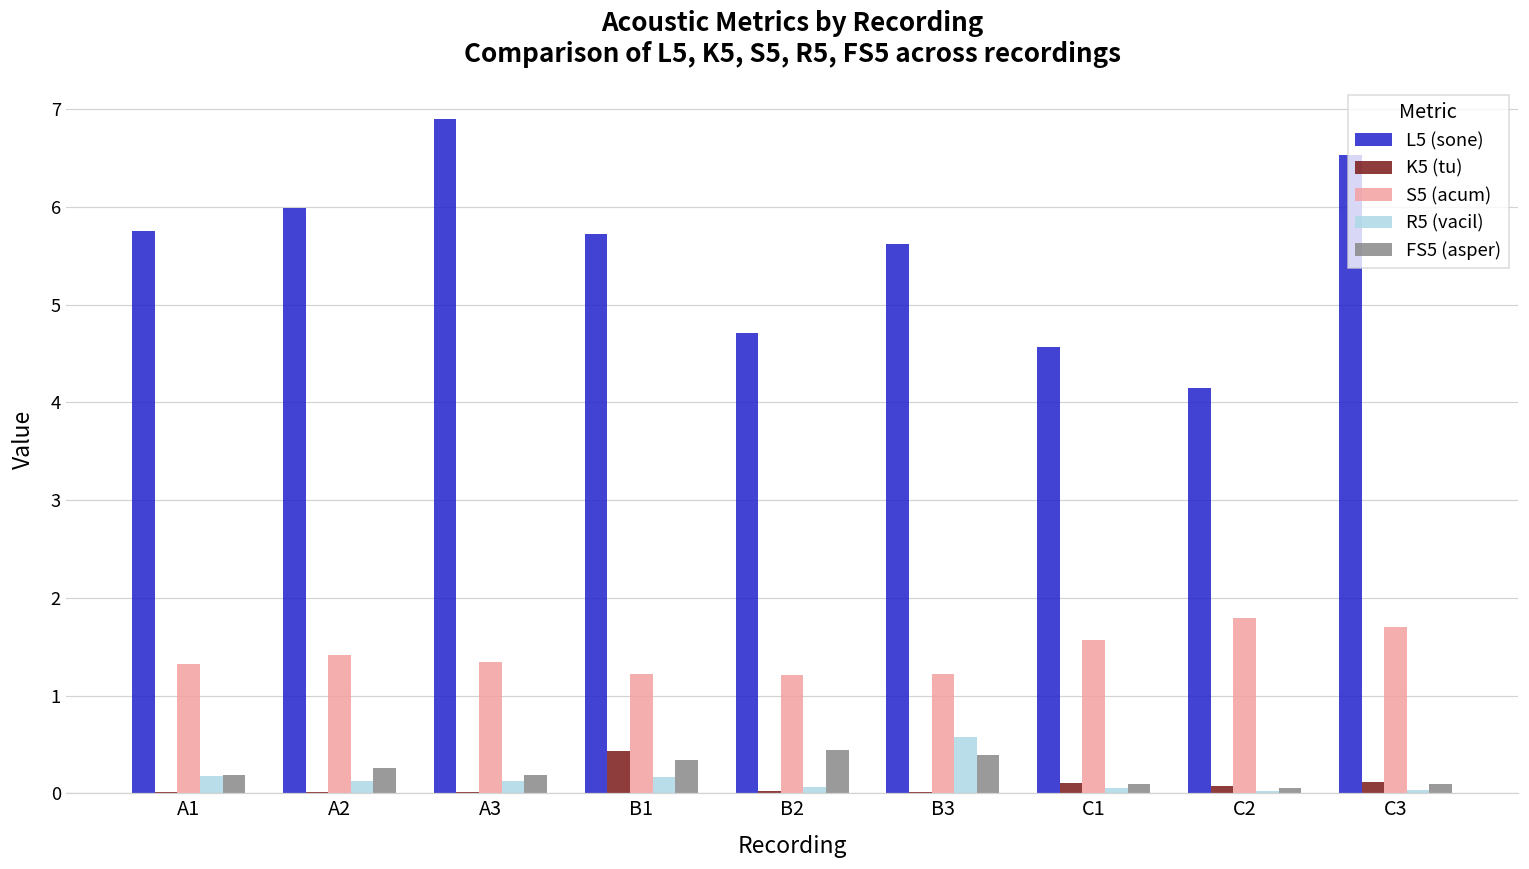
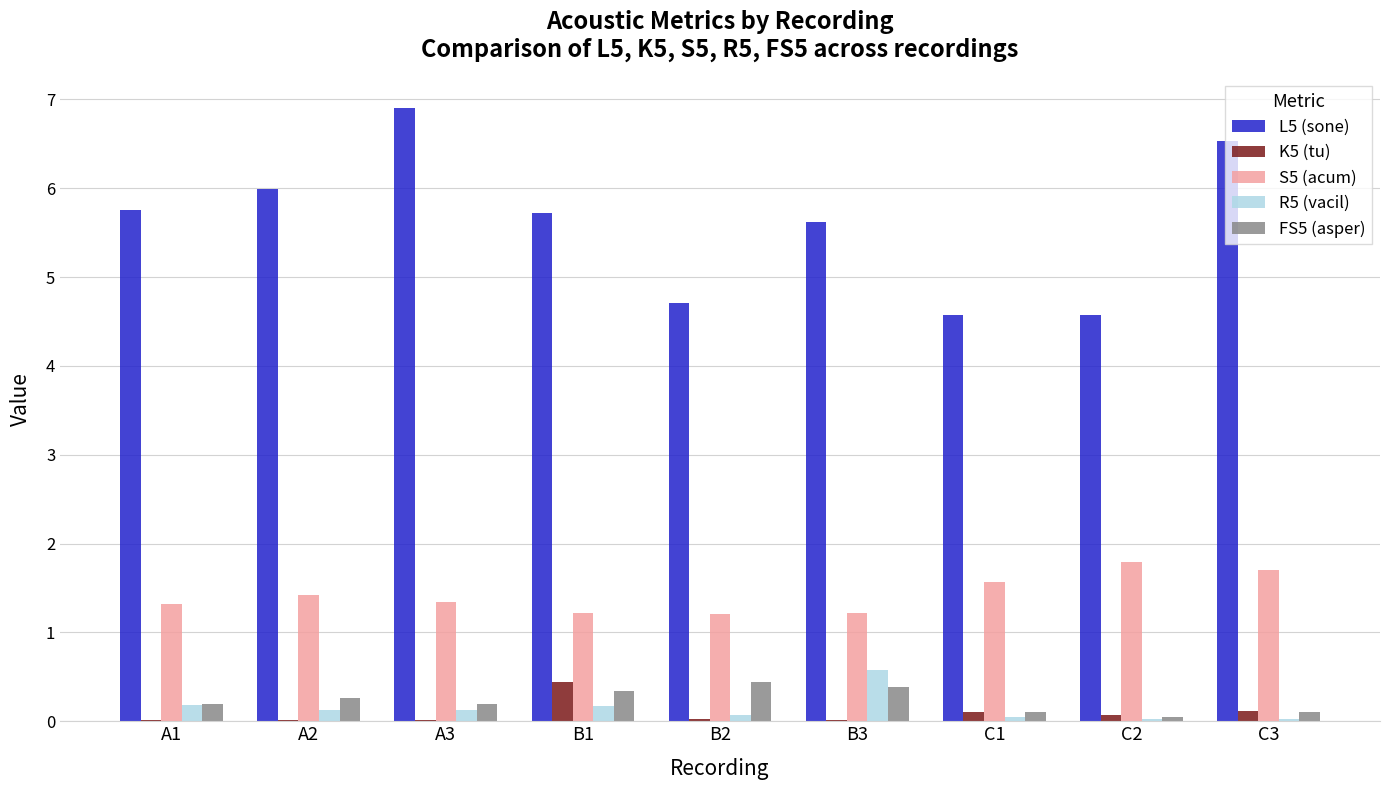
  {
    "L5 (sone)": {
      "A1": 5.8,
      "A2": 6.0,
      "A3": 6.9,
      "B1": 5.7,
      "B2": 4.7,
      "B3": 5.6,
      "C1": 4.6,
-     "C2": 4.2
+     "C2": 4.6
    },
    "K5 (tu)": {
      "B1": 0.4,
      "C1": 0.1,
      "C2": 0.1,
      "C3": 0.1
    },
    "S5 (acum)": {
      "A1": 1.3,
      "A2": 1.4,
      "A3": 1.3,
      "B1": 1.2,
      "B2": 1.2,
      "B3": 1.2,
      "C1": 1.6,
      "C2": 1.8,
      "C3": 1.7
    },
    "R5 (vacil)": {
      "A1": 0.2,
      "A2": 0.1,
      "A3": 0.1,
      "B1": 0.2,
      "B2": 0.1,
      "B3": 0.6,
      "C1": 0.1,
      "C3": 0.0
    },
    "FS5 (asper)": {
      "A1": 0.2,
      "A2": 0.3,
      "A3": 0.2,
      "B1": 0.3,
      "B2": 0.4,
      "B3": 0.4,
      "C1": 0.1,
      "C2": 0.1,
      "C3": 0.1
    }
  }
